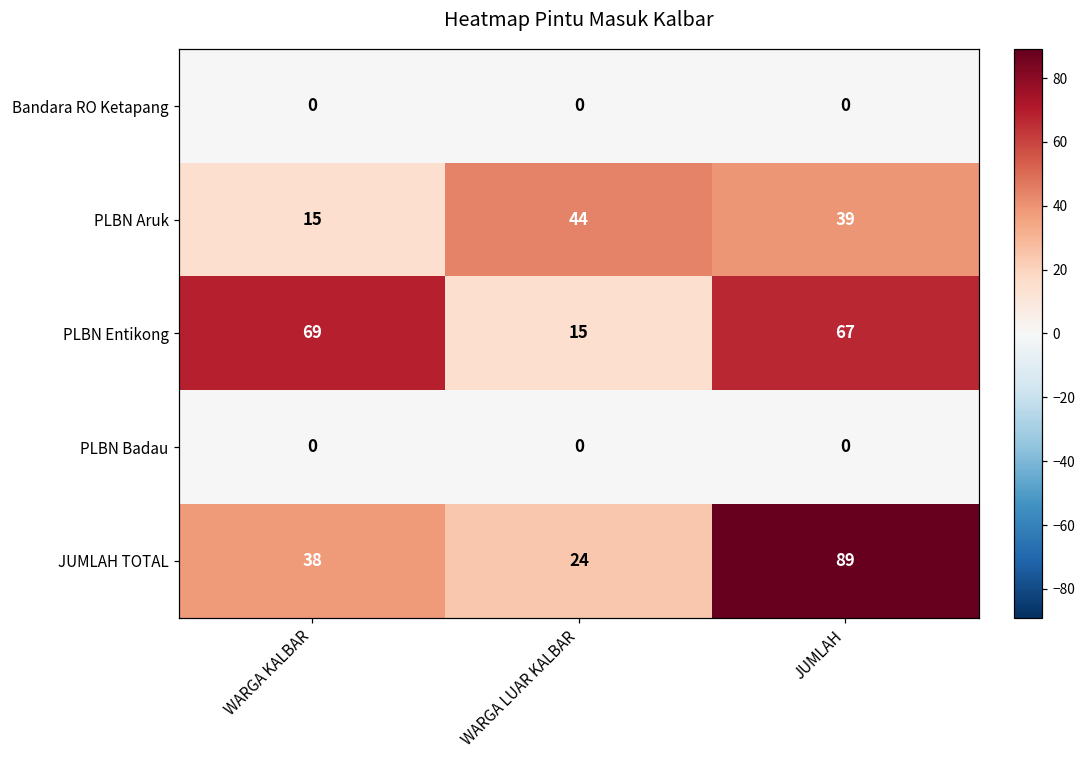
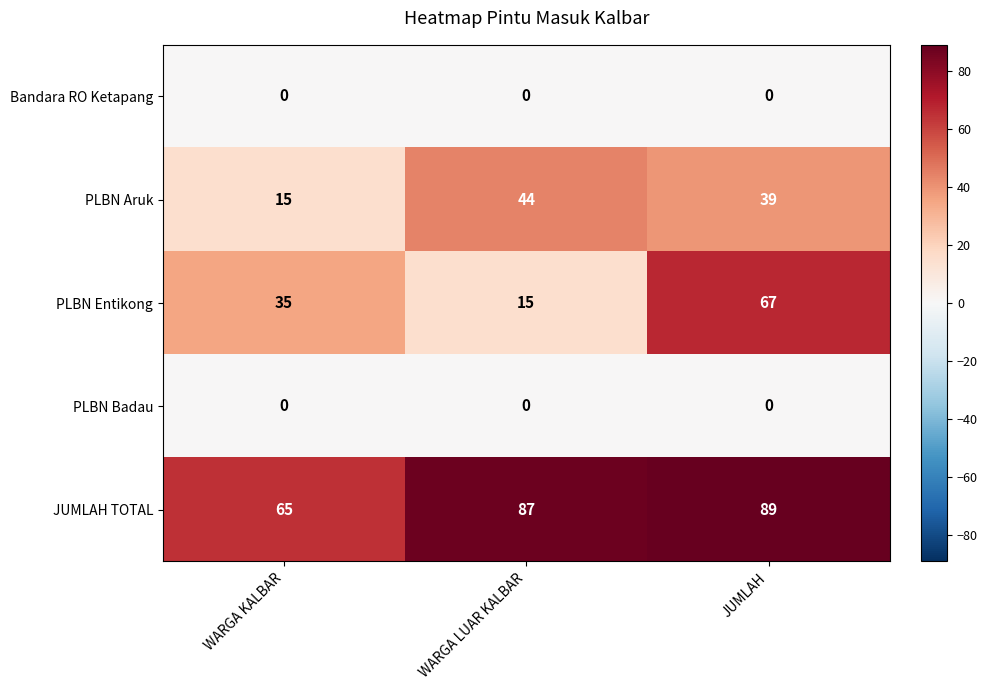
  {
    "Bandara RO Ketapang": {
      "WARGA KALBAR": 0,
      "WARGA LUAR KALBAR": 0,
      "JUMLAH": 0
    },
    "PLBN Aruk": {
      "WARGA KALBAR": 15,
      "WARGA LUAR KALBAR": 44,
      "JUMLAH": 39
    },
    "PLBN Entikong": {
-     "WARGA KALBAR": 69,
+     "WARGA KALBAR": 35,
      "WARGA LUAR KALBAR": 15,
      "JUMLAH": 67
    },
    "PLBN Badau": {
      "WARGA KALBAR": 0,
      "WARGA LUAR KALBAR": 0,
      "JUMLAH": 0
    },
    "JUMLAH TOTAL": {
-     "WARGA KALBAR": 38,
-     "WARGA LUAR KALBAR": 24,
+     "WARGA KALBAR": 65,
+     "WARGA LUAR KALBAR": 87,
      "JUMLAH": 89
    }
  }
